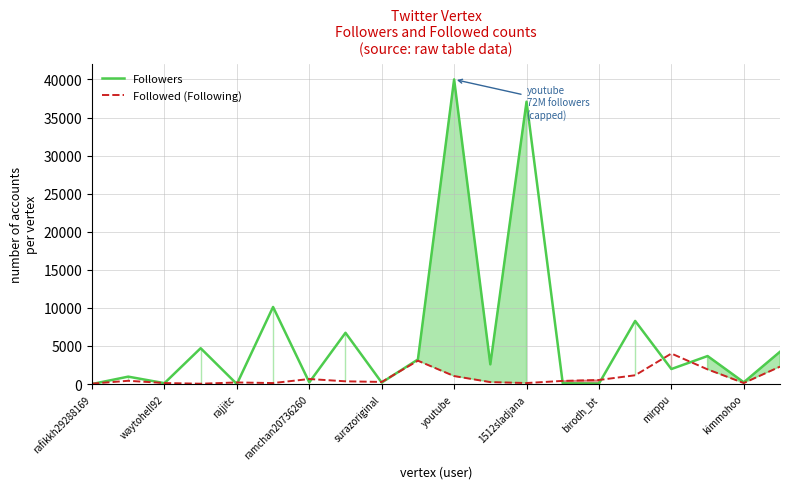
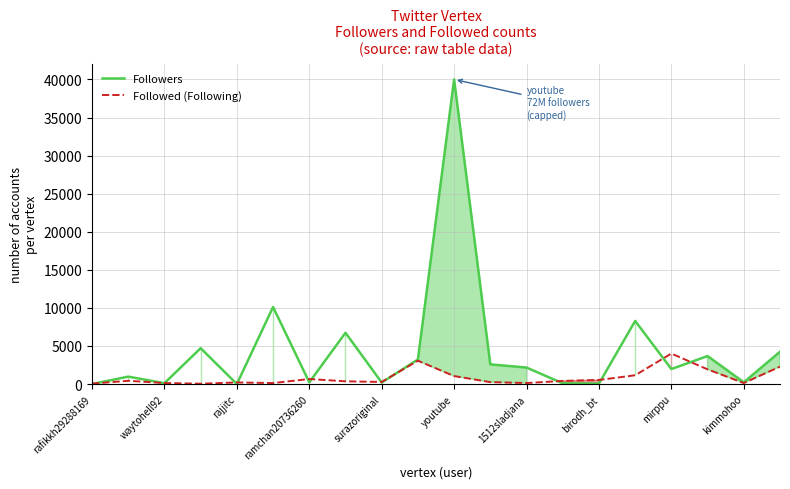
  {
    "Followers": {
      "ramchan20736260": 0,
      "youtube": 40000,
-     "1512sladjana": 37000,
+     "1512sladjana": 2000,
      "birodh_bt": 0,
      "mirppu": 2000
    },
    "Followed (Following)": {
      "ramchan20736260": 1000,
      "youtube": 1000,
      "1512sladjana": 0,
      "birodh_bt": 1000,
      "mirppu": 4000
    }
  }
